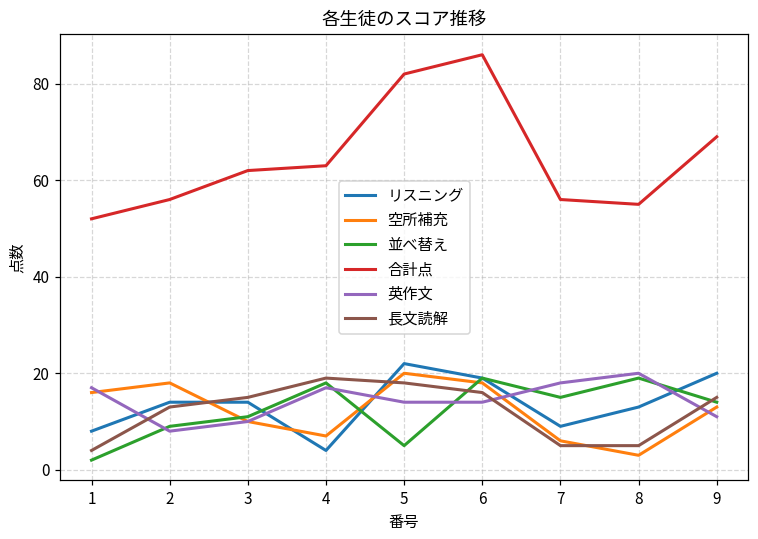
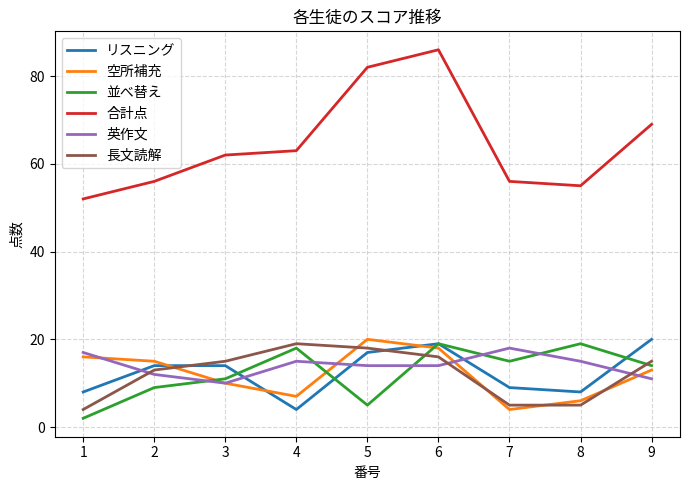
  {
    "リスニング": {
      "1": 8,
      "2": 14,
      "3": 14,
      "4": 4,
-     "5": 22,
+     "5": 17,
      "7": 9,
-     "8": 13,
+     "8": 8,
      "9": 20
    },
    "空所補充": {
      "1": 16,
-     "2": 18,
+     "2": 15,
      "4": 7,
      "5": 20,
      "6": 18,
-     "7": 6,
-     "8": 3,
+     "7": 4,
+     "8": 6,
      "9": 13
    },
    "並べ替え": {
      "1": 2,
      "2": 9,
      "3": 11,
      "4": 18,
      "5": 5,
      "7": 15,
      "8": 19,
      "9": 14
    },
    "合計点": {
      "1": 52,
      "2": 56,
      "3": 62,
      "4": 63,
      "5": 82,
      "6": 86,
      "7": 56,
      "8": 55,
      "9": 69
    },
    "英作文": {
      "1": 17,
-     "2": 8,
-     "4": 17,
+     "2": 12,
+     "4": 15,
      "5": 14,
      "6": 14,
      "7": 18,
-     "8": 20,
+     "8": 15,
      "9": 11
    },
    "長文読解": {
      "1": 4,
      "2": 13,
      "3": 15,
      "4": 19,
      "5": 18,
      "6": 16,
      "7": 5,
      "8": 5,
      "9": 15
    }
  }
